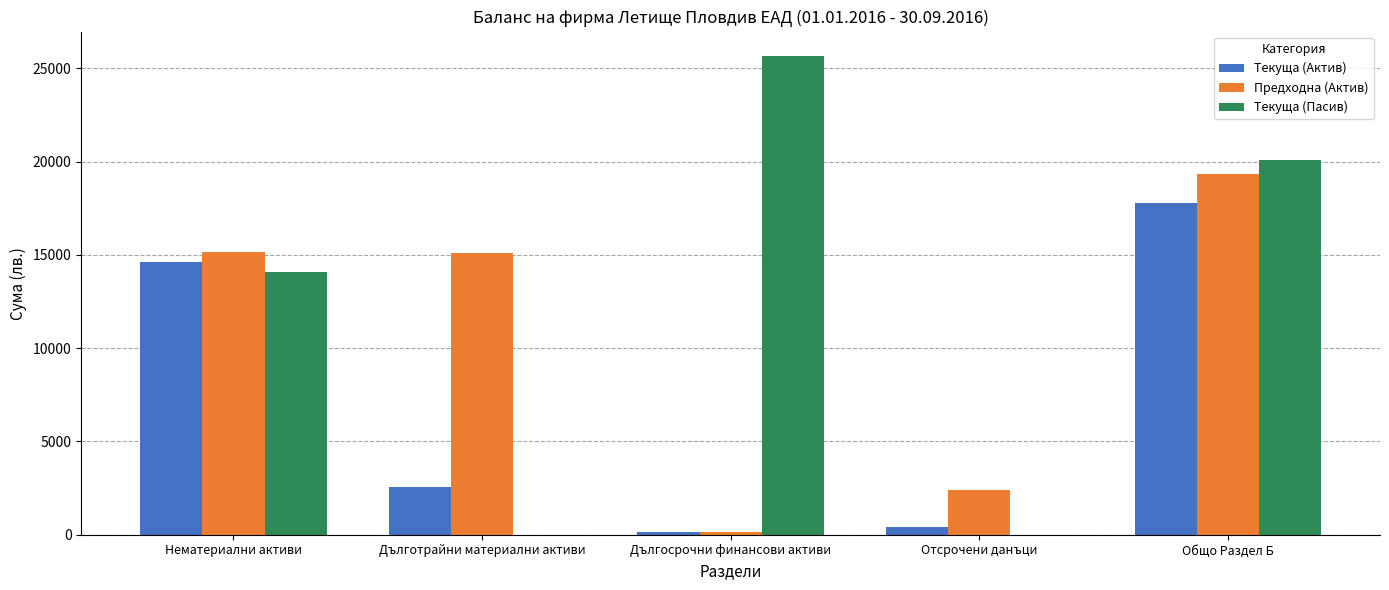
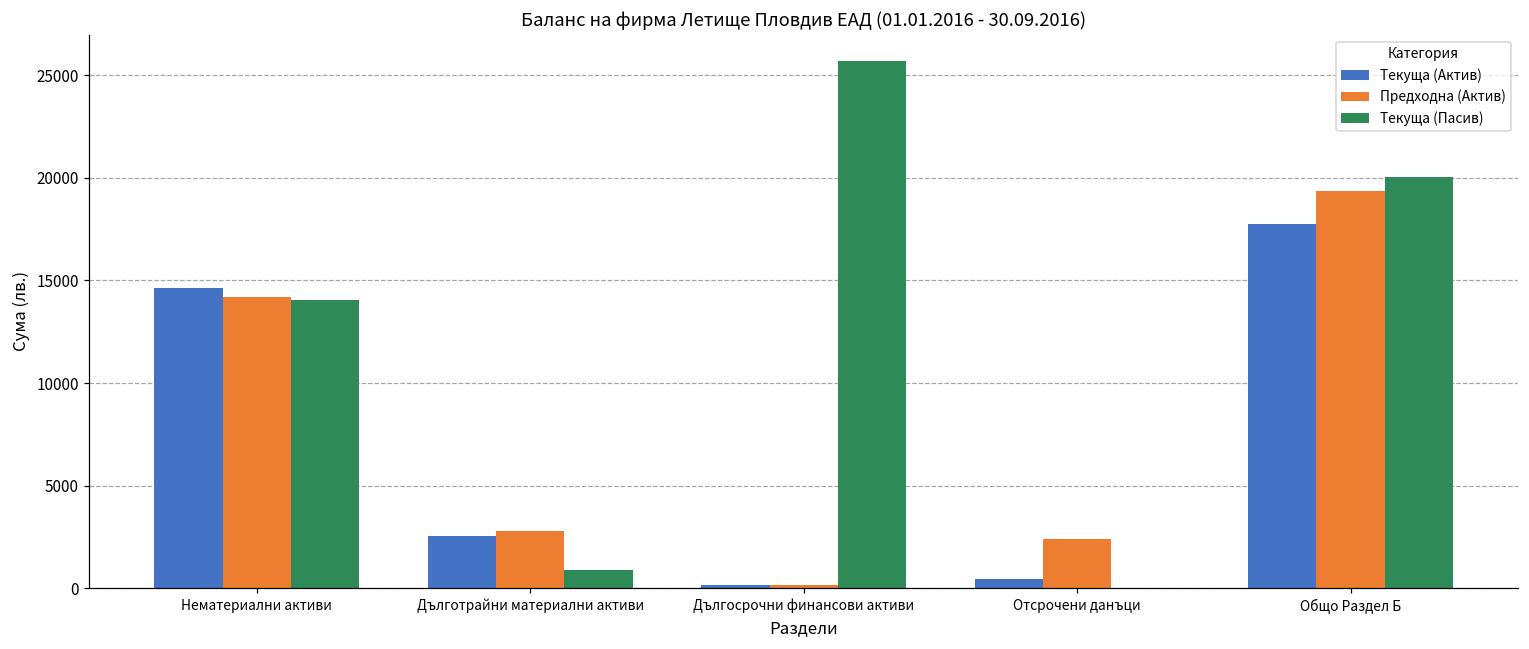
  {
    "Текуща (Актив)": {
      "Нематериални активи": 14600,
      "Дълготрайни материални активи": 2500,
      "Дългосрочни финансови активи": 100,
      "Отсрочени данъци": 400,
      "Общо Раздел Б": 17800
    },
    "Предходна (Актив)": {
-     "Нематериални активи": 15200,
-     "Дълготрайни материални активи": 15100,
+     "Нематериални активи": 14200,
+     "Дълготрайни материални активи": 2800,
      "Дългосрочни финансови активи": 100,
      "Отсрочени данъци": 2400,
      "Общо Раздел Б": 19400
    },
    "Текуща (Пасив)": {
      "Нематериални активи": 14100,
-     "Дълготрайни материални активи": 0,
+     "Дълготрайни материални активи": 900,
      "Дългосрочни финансови активи": 25700,
      "Общо Раздел Б": 20100
    }
  }
